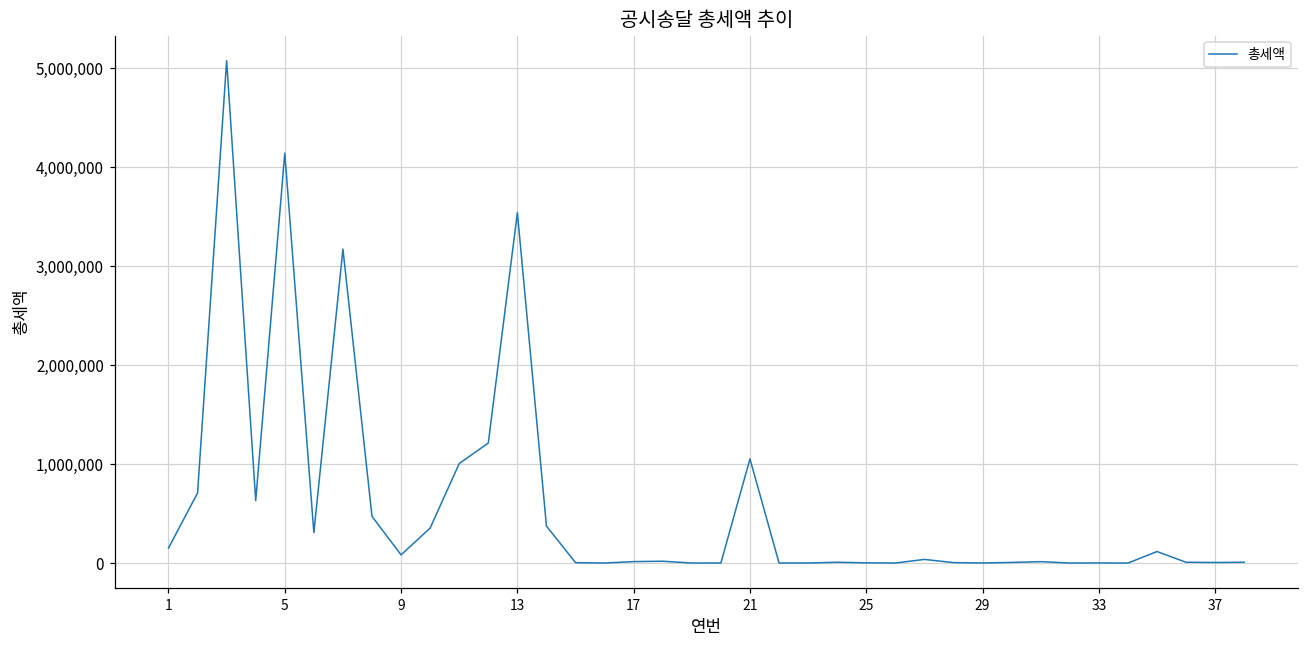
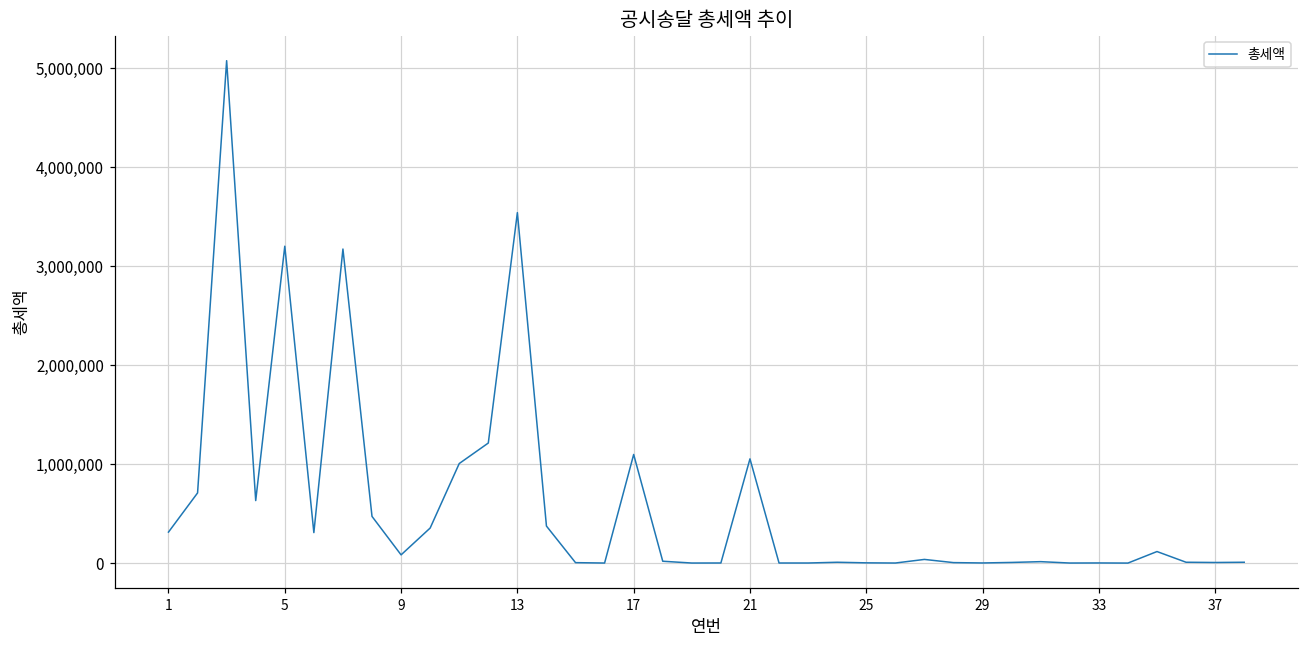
  {
-   "1": "200,000",
-   "5": "4,100,000",
+   "1": "300,000",
+   "5": "3,200,000",
    "9": "100,000",
    "13": "3,500,000",
-   "17": "0",
+   "17": "1,100,000",
    "21": "1,100,000",
    "25": "0",
    "29": "0",
    "33": "0",
    "37": "0"
  }
